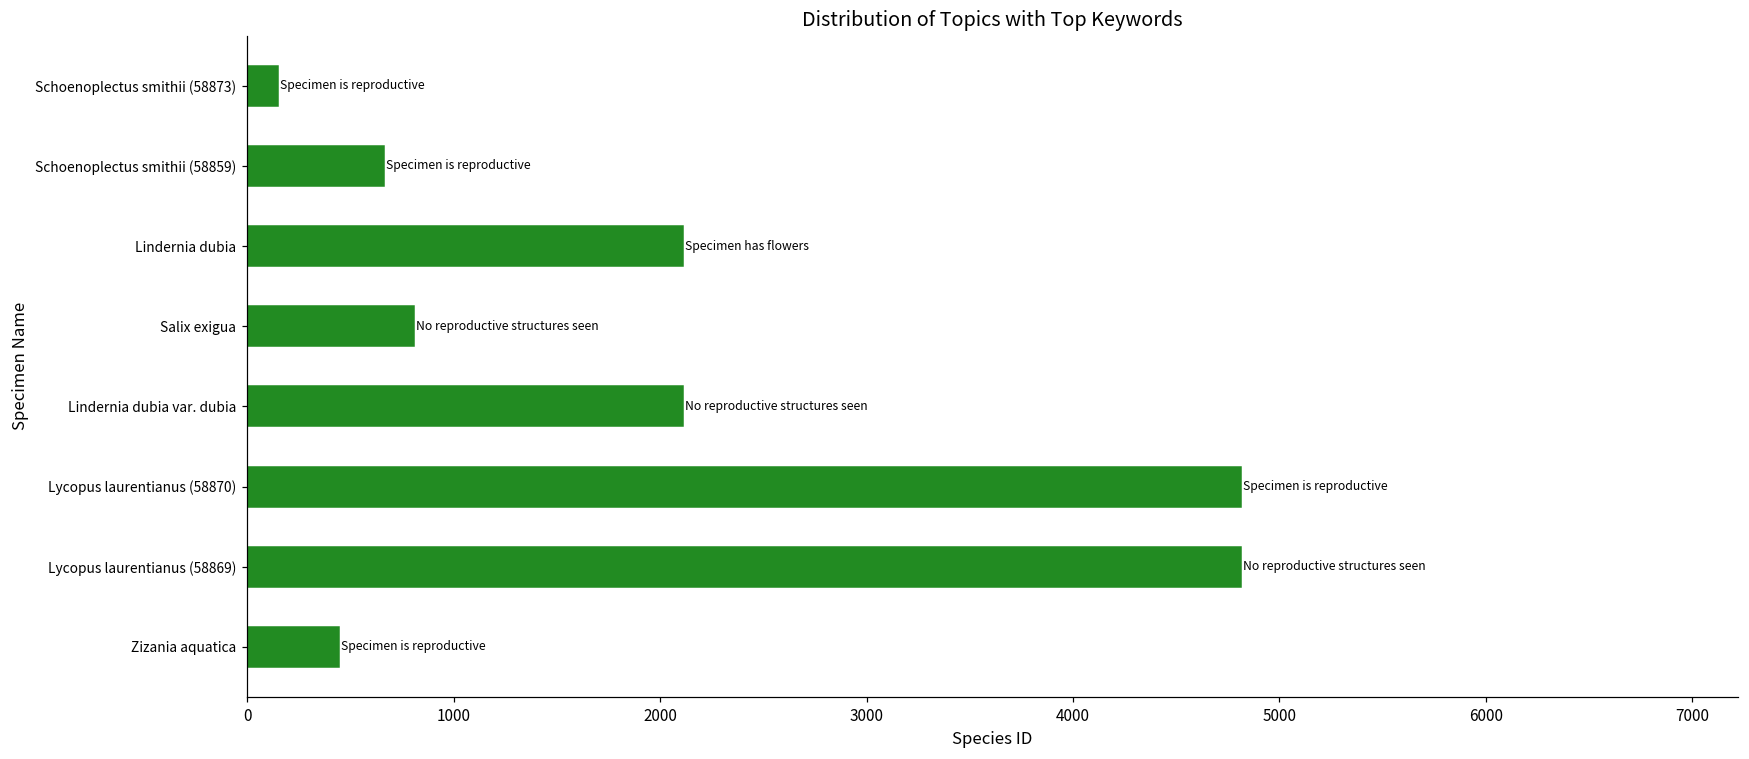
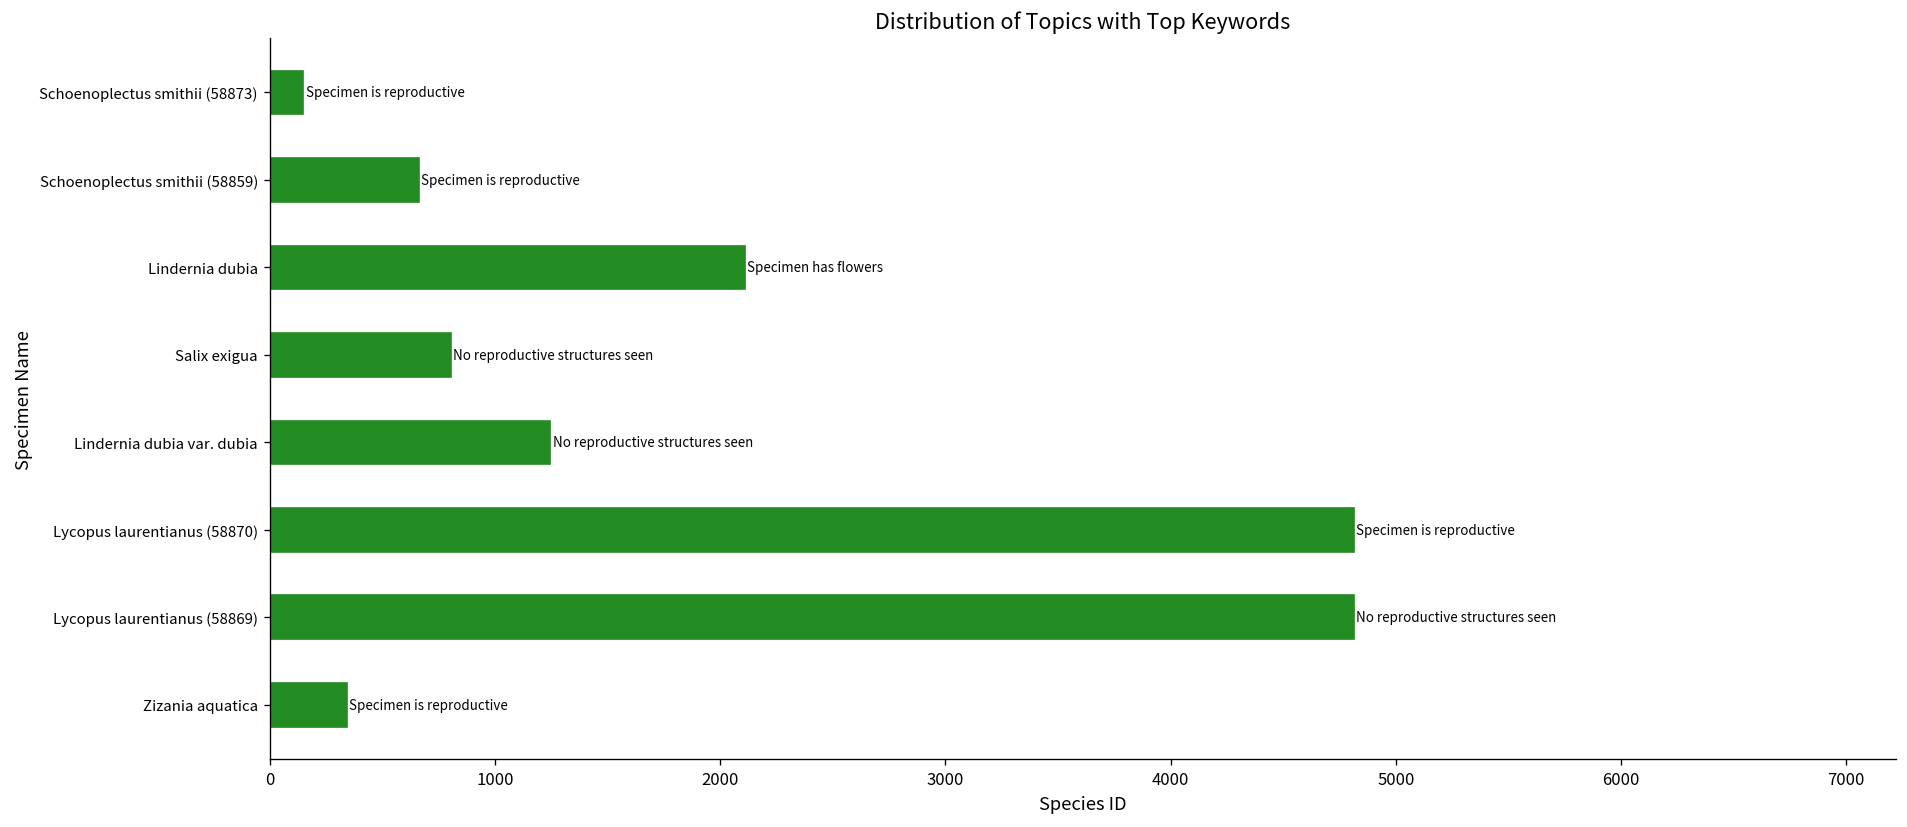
  {
    "Schoenoplectus smithii (58873)": 150,
    "Schoenoplectus smithii (58859)": 660,
    "Lindernia dubia": 2110,
    "Salix exigua": 810,
-   "Lindernia dubia var. dubia": 2110,
+   "Lindernia dubia var. dubia": 1250,
    "Lycopus laurentianus (58870)": 4810,
    "Lycopus laurentianus (58869)": 4810,
-   "Zizania aquatica": 450
+   "Zizania aquatica": 340
  }
